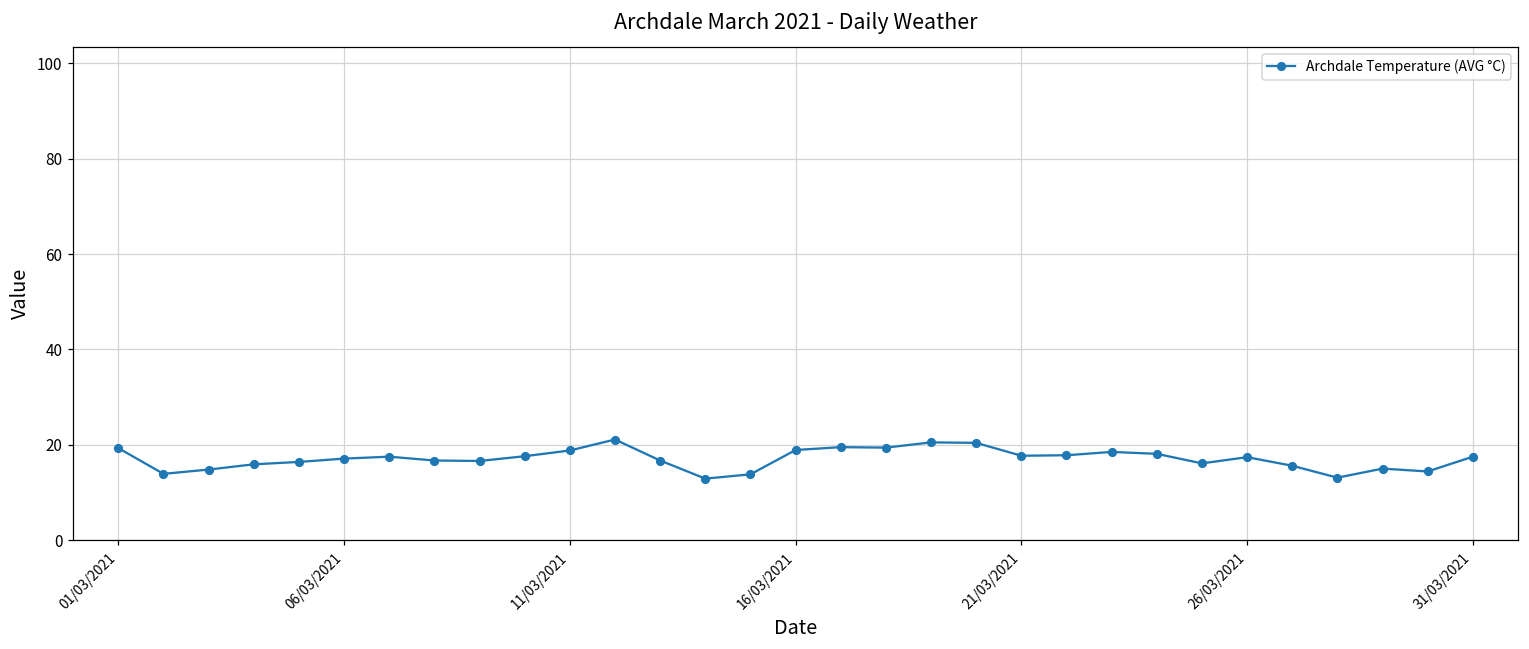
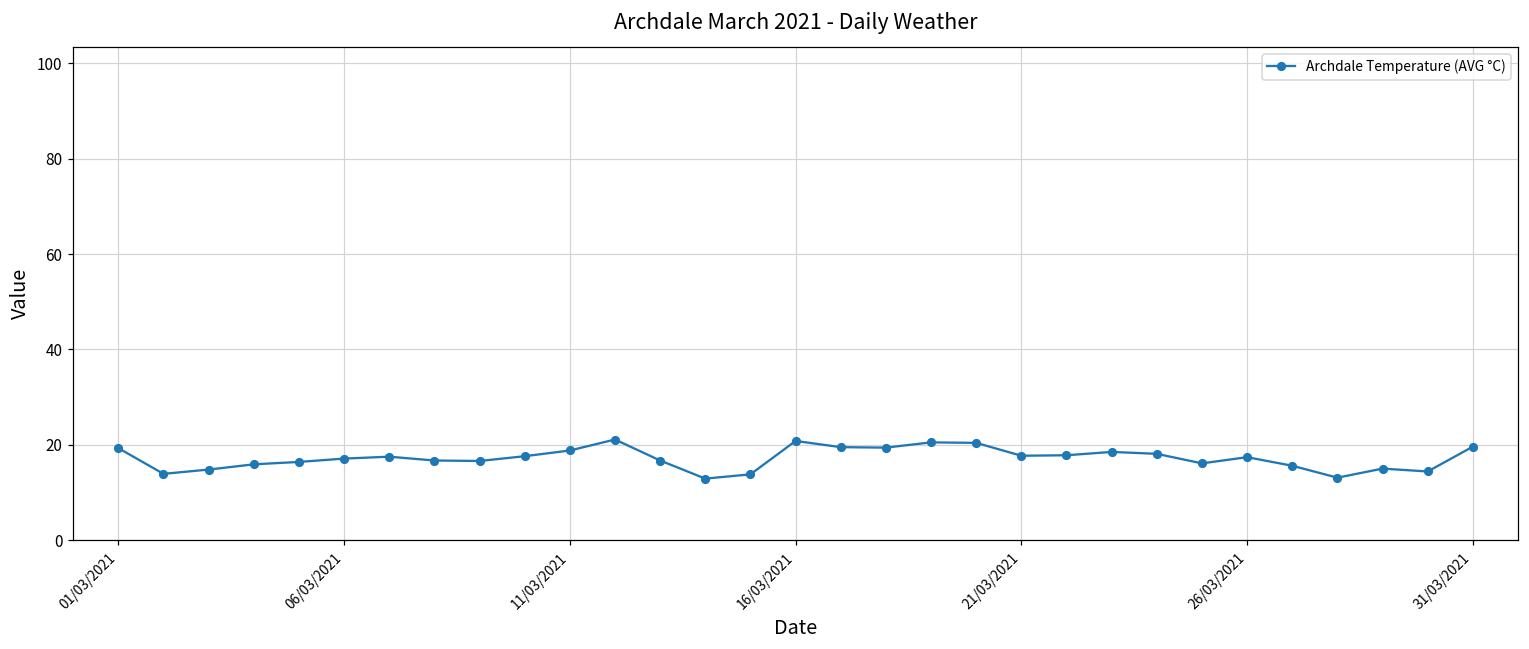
  {
    "01/03/2021": 19,
    "06/03/2021": 17,
    "11/03/2021": 19,
-   "16/03/2021": 19,
+   "16/03/2021": 21,
    "21/03/2021": 18,
    "26/03/2021": 17,
-   "31/03/2021": 18
+   "31/03/2021": 20
  }
